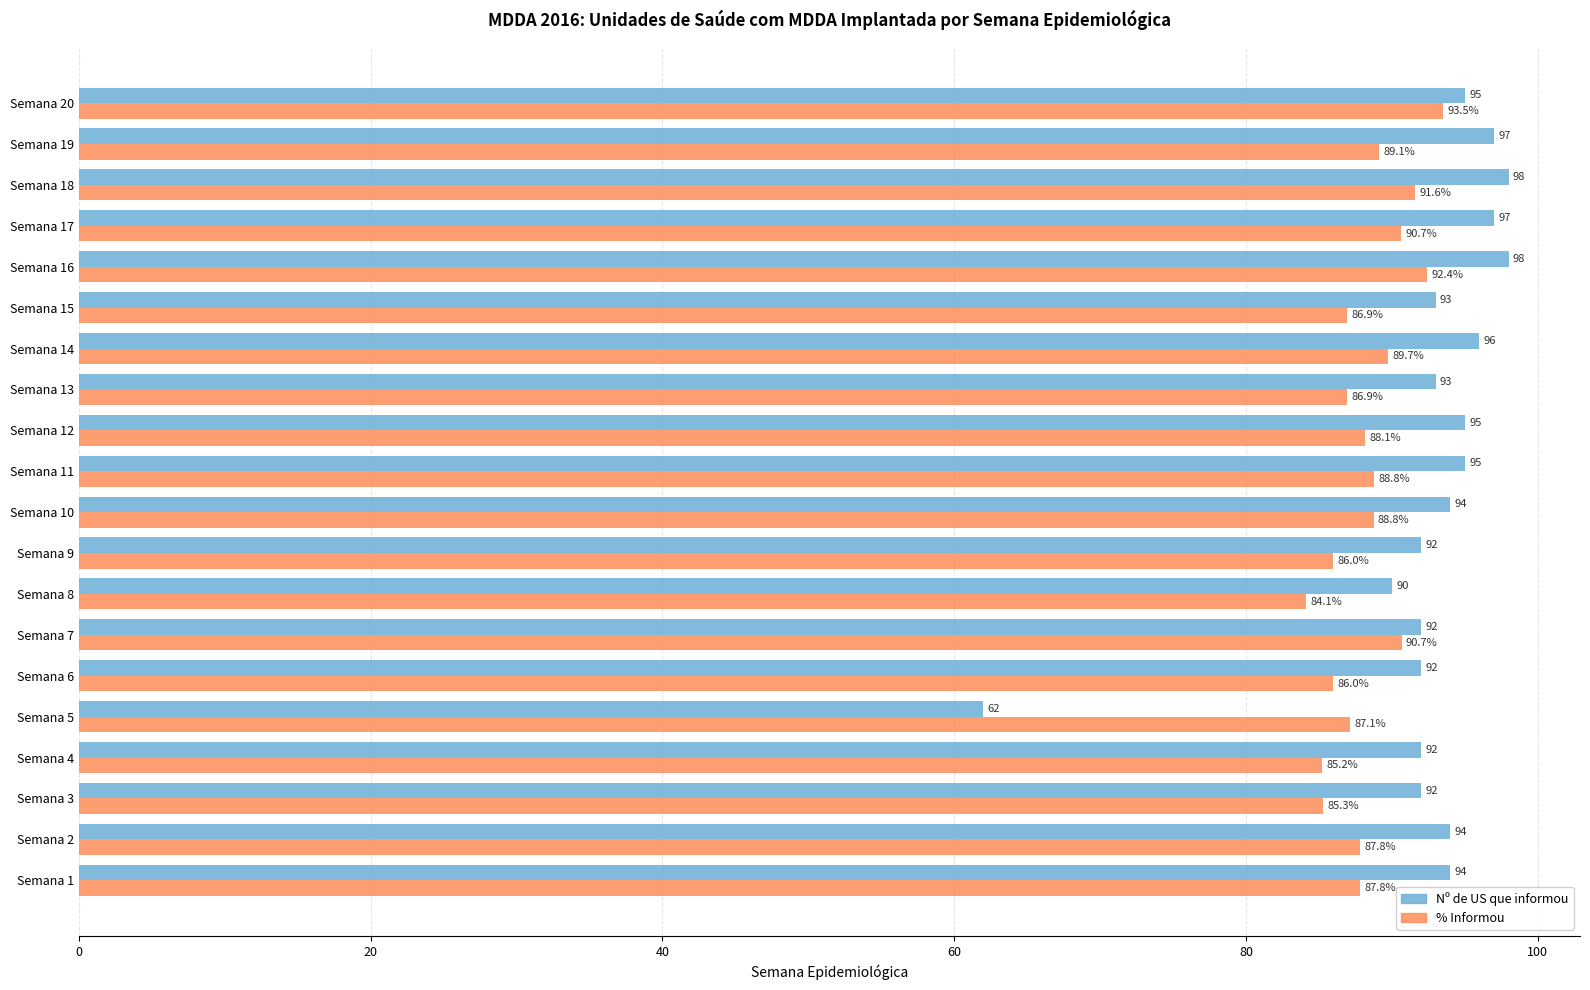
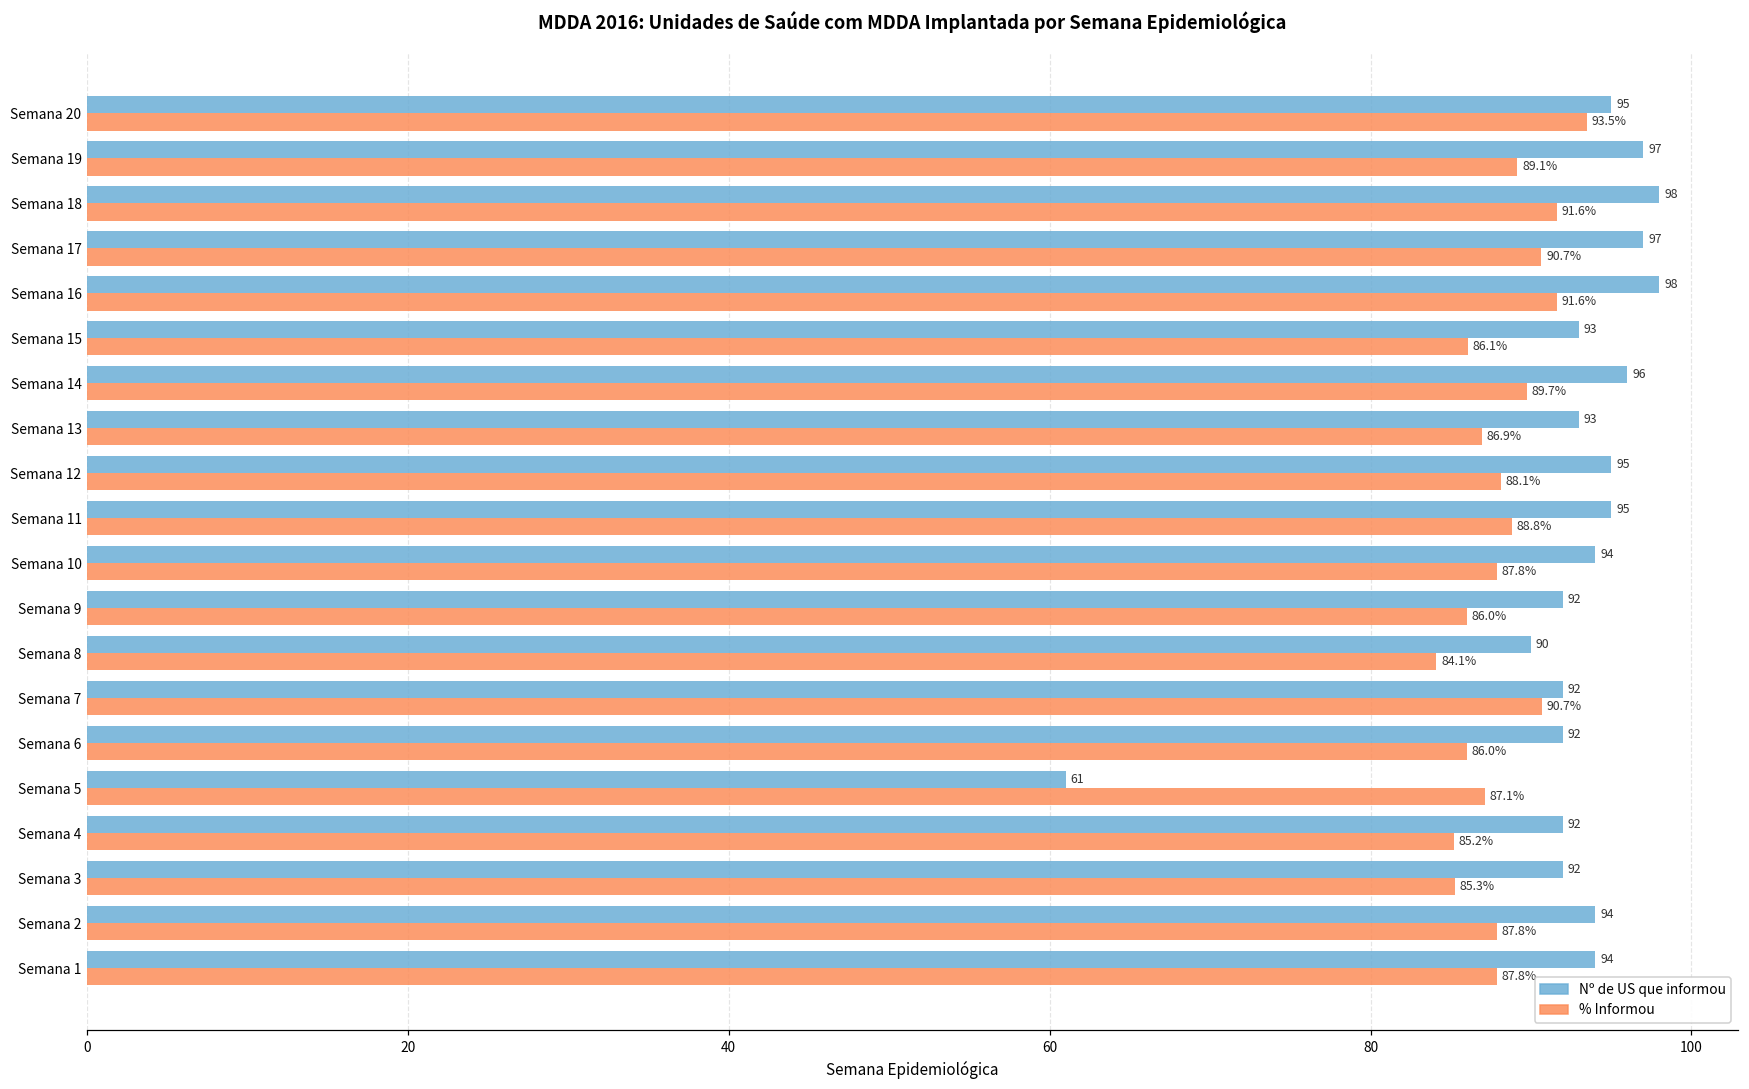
  {
    "Nº de US que informou": {
      "Semana 20": "95",
      "Semana 19": "97",
      "Semana 18": "98",
      "Semana 17": "97",
      "Semana 16": "98",
      "Semana 15": "93",
      "Semana 14": "96",
      "Semana 13": "93",
      "Semana 12": "95",
      "Semana 11": "95",
      "Semana 10": "94",
      "Semana 9": "92",
      "Semana 8": "90",
      "Semana 7": "92",
      "Semana 6": "92",
-     "Semana 5": "62",
+     "Semana 5": "61",
      "Semana 4": "92",
      "Semana 3": "92",
      "Semana 2": "94",
      "Semana 1": "94"
    },
    "% Informou": {
      "Semana 20": "93.5%",
      "Semana 19": "89.1%",
      "Semana 18": "91.6%",
      "Semana 17": "90.7%",
-     "Semana 16": "92.4%",
-     "Semana 15": "86.9%",
+     "Semana 16": "91.6%",
+     "Semana 15": "86.1%",
      "Semana 14": "89.7%",
      "Semana 13": "86.9%",
      "Semana 12": "88.1%",
      "Semana 11": "88.8%",
-     "Semana 10": "88.8%",
+     "Semana 10": "87.8%",
      "Semana 9": "86.0%",
      "Semana 8": "84.1%",
      "Semana 7": "90.7%",
      "Semana 6": "86.0%",
      "Semana 5": "87.1%",
      "Semana 4": "85.2%",
      "Semana 3": "85.3%",
      "Semana 2": "87.8%"
    }
  }
